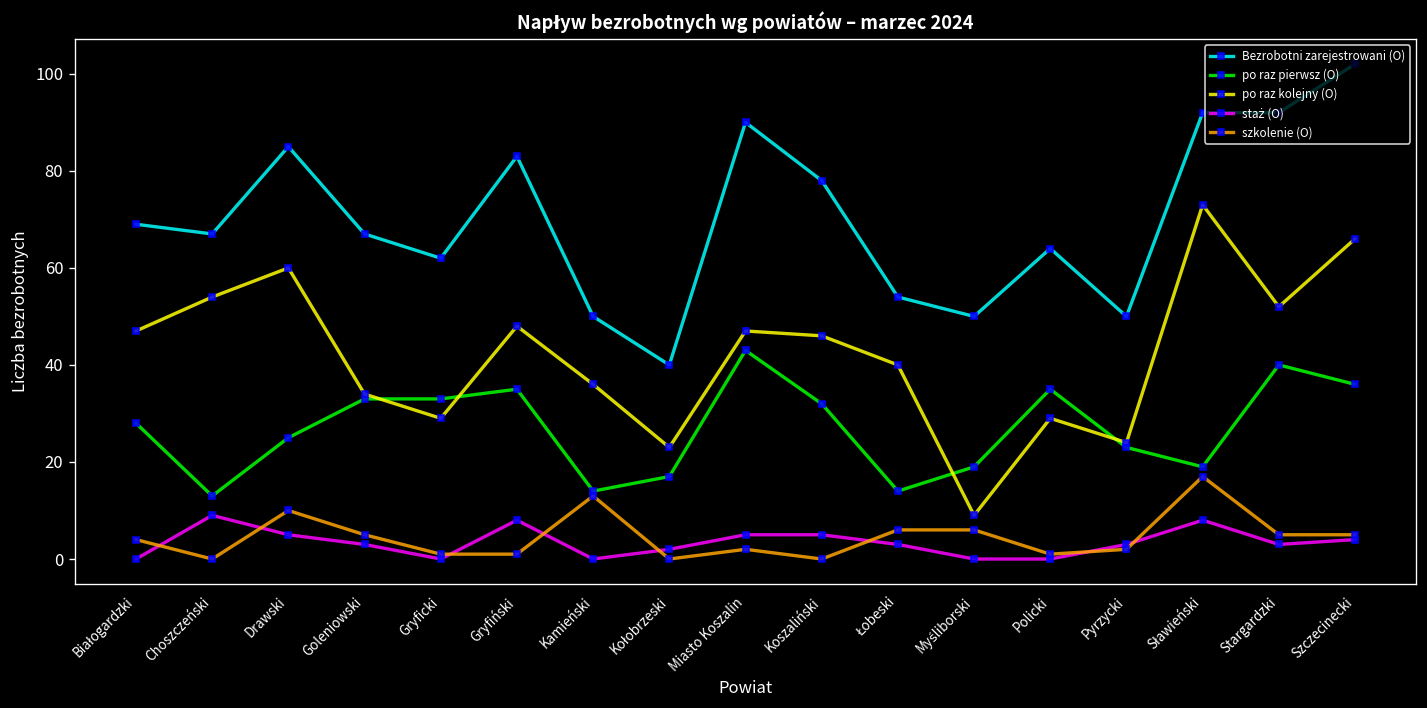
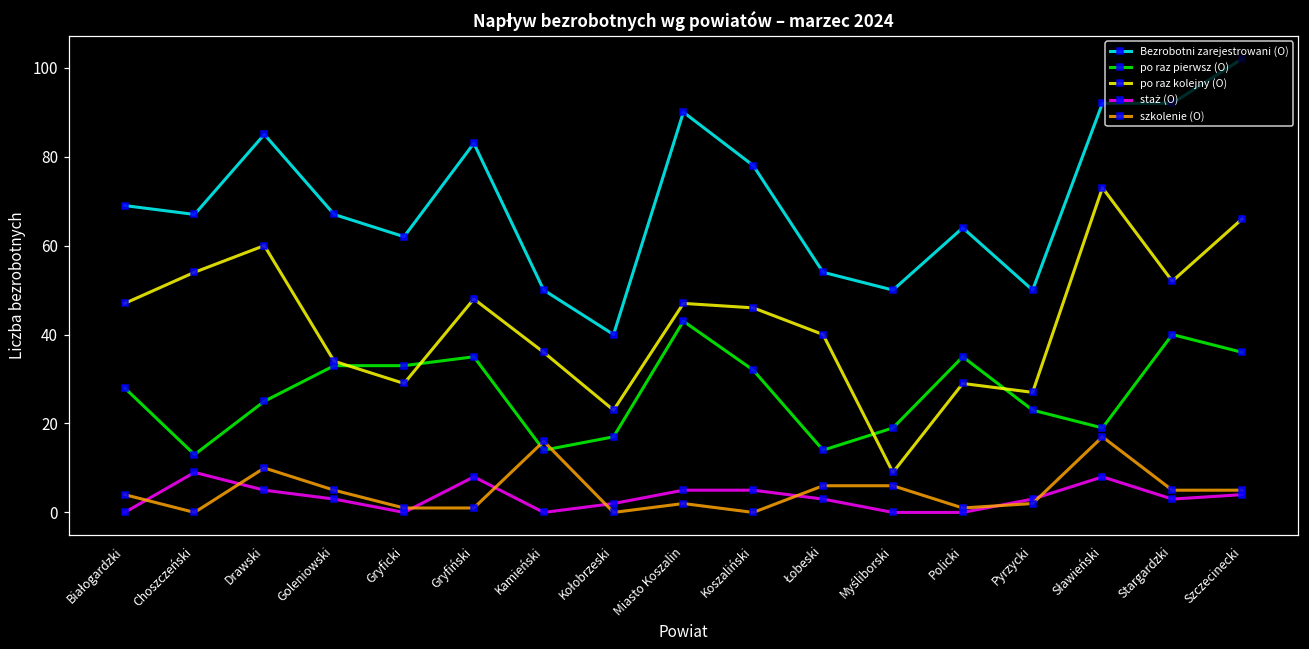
  {
    "Bezrobotni zarejestrowani (O)": {
      "Białogardzki": 69,
      "Choszczeński": 67,
      "Drawski": 85,
      "Goleniowski": 67,
      "Gryficki": 62,
      "Gryfiński": 83,
      "Kamieński": 50,
      "Kołobrzeski": 40,
      "Miasto Koszalin": 90,
      "Koszaliński": 78,
      "Łobeski": 54,
      "Myśliborski": 50,
      "Policki": 64,
      "Pyrzycki": 50,
      "Sławieński": 92
    },
    "po raz pierwsz (O)": {
      "Białogardzki": 28,
      "Choszczeński": 13,
      "Drawski": 25,
      "Goleniowski": 33,
      "Gryficki": 33,
      "Gryfiński": 35,
      "Kamieński": 14,
      "Kołobrzeski": 17,
      "Miasto Koszalin": 43,
      "Koszaliński": 32,
      "Łobeski": 14,
      "Myśliborski": 19,
      "Policki": 35,
      "Pyrzycki": 23,
      "Sławieński": 19,
      "Stargardzki": 40,
      "Szczecinecki": 36
    },
    "po raz kolejny (O)": {
      "Białogardzki": 47,
      "Choszczeński": 54,
      "Drawski": 60,
      "Goleniowski": 34,
      "Gryficki": 29,
      "Gryfiński": 48,
      "Kamieński": 36,
      "Kołobrzeski": 23,
      "Miasto Koszalin": 47,
      "Koszaliński": 46,
      "Łobeski": 40,
      "Myśliborski": 9,
      "Policki": 29,
-     "Pyrzycki": 24,
+     "Pyrzycki": 27,
      "Sławieński": 73,
      "Stargardzki": 52,
      "Szczecinecki": 66
    },
    "staż (O)": {
      "Białogardzki": 0,
      "Choszczeński": 9,
      "Drawski": 5,
      "Goleniowski": 3,
      "Gryficki": 0,
      "Gryfiński": 8,
      "Kamieński": 0,
      "Kołobrzeski": 2,
      "Miasto Koszalin": 5,
      "Koszaliński": 5,
      "Łobeski": 3,
      "Myśliborski": 0,
      "Policki": 0,
      "Pyrzycki": 3,
      "Sławieński": 8,
      "Stargardzki": 3,
      "Szczecinecki": 4
    },
    "szkolenie (O)": {
      "Białogardzki": 4,
      "Choszczeński": 0,
      "Drawski": 10,
      "Goleniowski": 5,
      "Gryficki": 1,
      "Gryfiński": 1,
-     "Kamieński": 13,
+     "Kamieński": 16,
      "Kołobrzeski": 0,
      "Miasto Koszalin": 2,
      "Koszaliński": 0,
      "Łobeski": 6,
      "Myśliborski": 6,
      "Policki": 1,
      "Pyrzycki": 2,
      "Sławieński": 17,
      "Stargardzki": 5,
      "Szczecinecki": 5
    }
  }
